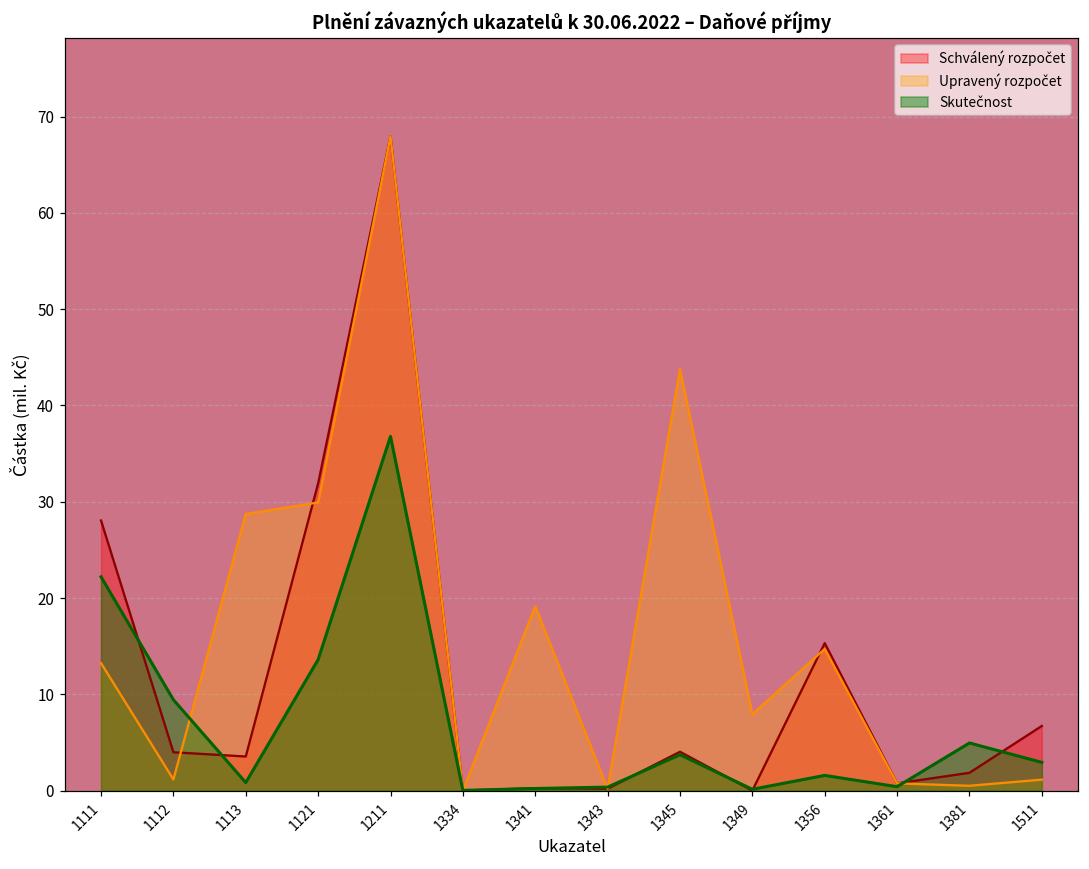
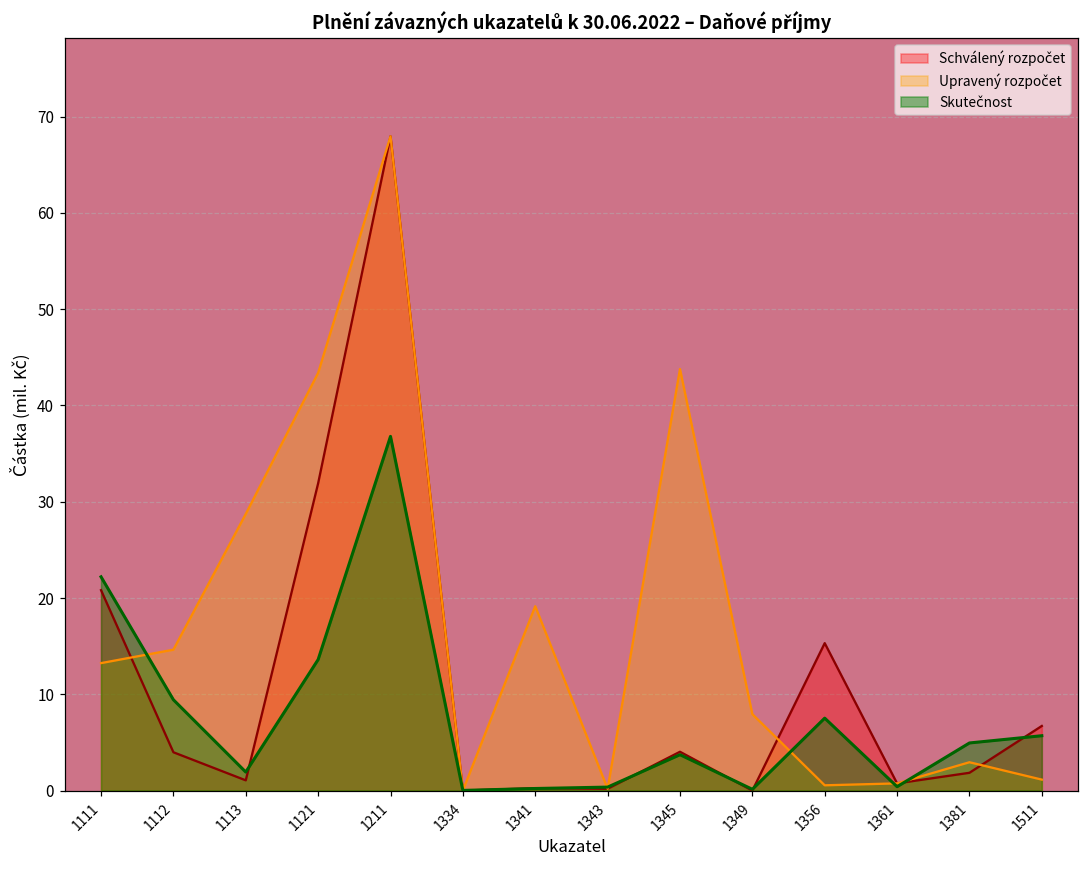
  {
    "Schválený rozpočet": {
-     "1111": 28,
+     "1111": 21,
      "1112": 4,
-     "1113": 4,
+     "1113": 1,
      "1121": 32,
      "1345": 4,
      "1356": 15,
      "1381": 2,
      "1511": 7
    },
    "Upravený rozpočet": {
      "1111": 13,
-     "1112": 1,
+     "1112": 15,
      "1113": 29,
-     "1121": 30,
+     "1121": 43,
      "1341": 19,
      "1345": 44,
      "1349": 8,
-     "1356": 15,
-     "1381": 1,
+     "1356": 1,
+     "1381": 3,
      "1511": 1
    },
    "Skutečnost": {
      "1111": 22,
      "1112": 9,
-     "1113": 1,
+     "1113": 2,
      "1121": 14,
      "1211": 37,
      "1345": 4,
-     "1356": 2,
+     "1356": 8,
      "1361": 0,
      "1381": 5,
-     "1511": 3
+     "1511": 6
    }
  }
